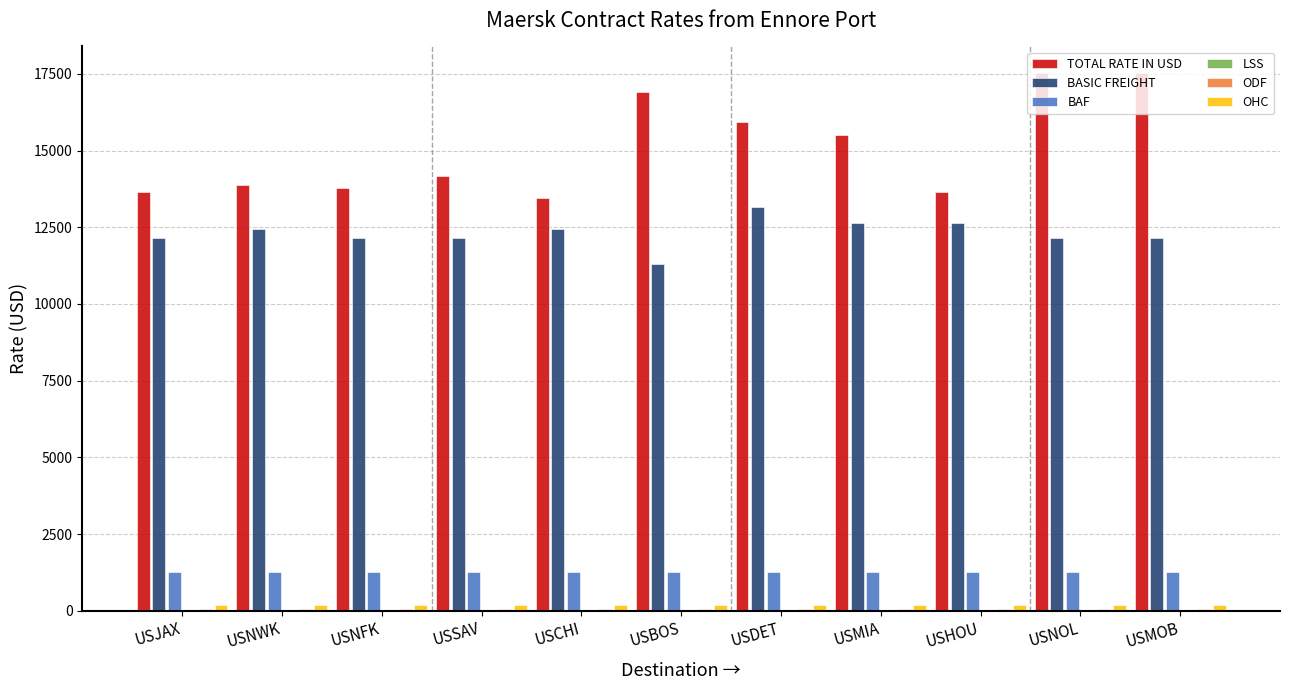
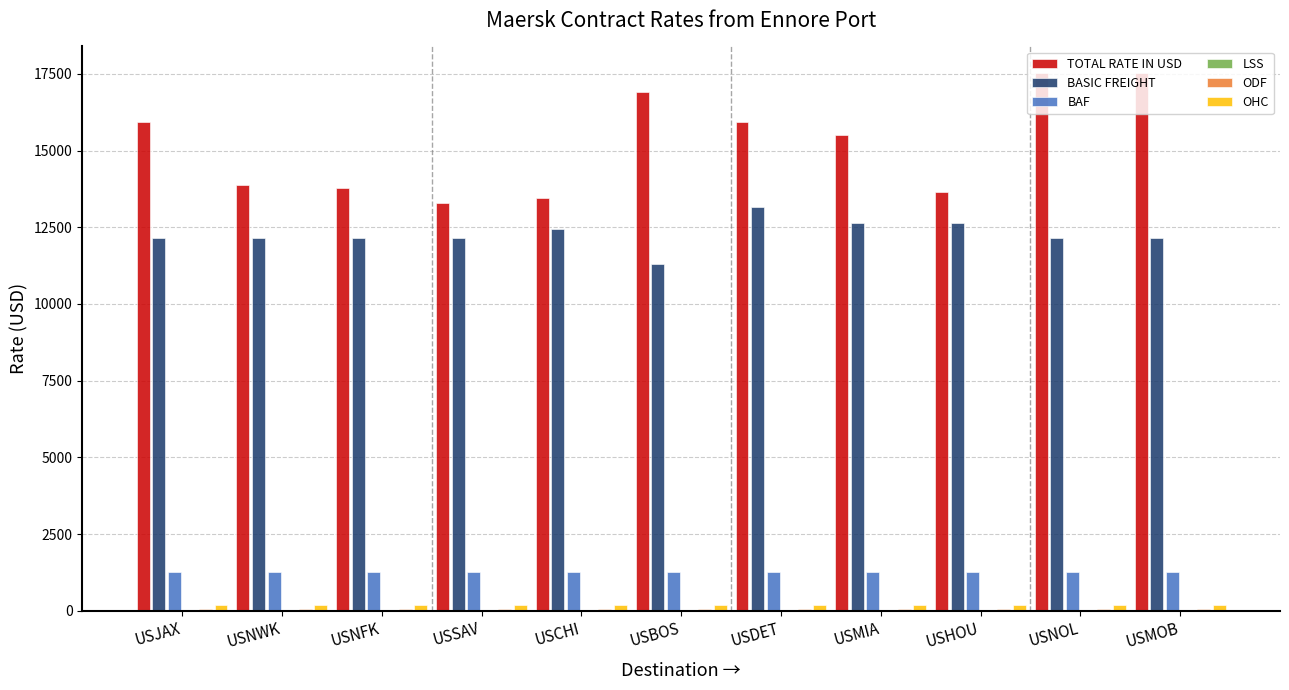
  {
    "TOTAL RATE IN USD": {
-     "USJAX": 13700,
+     "USJAX": 15900,
      "USNWK": 13900,
      "USNFK": 13800,
-     "USSAV": 14200,
+     "USSAV": 13300,
      "USCHI": 13500,
      "USBOS": 16900,
      "USDET": 15900,
      "USMIA": 15500,
      "USHOU": 13700
    },
    "BASIC FREIGHT": {
      "USJAX": 12200,
-     "USNWK": 12400,
+     "USNWK": 12200,
      "USNFK": 12200,
      "USSAV": 12200,
      "USCHI": 12400,
      "USBOS": 11300,
      "USDET": 13200,
      "USMIA": 12700,
      "USHOU": 12700,
      "USNOL": 12200,
      "USMOB": 12200
    },
    "BAF": {
      "USJAX": 1200,
      "USNWK": 1200,
      "USNFK": 1200,
      "USSAV": 1200,
      "USCHI": 1200,
      "USBOS": 1200,
      "USDET": 1200,
      "USMIA": 1200,
      "USHOU": 1200,
      "USNOL": 1200,
      "USMOB": 1200
    },
    "OHC": {
      "USJAX": 200,
      "USNWK": 200,
      "USNFK": 200,
      "USSAV": 200,
      "USCHI": 200,
      "USBOS": 200,
      "USDET": 200,
      "USMIA": 200,
      "USHOU": 200,
      "USNOL": 200,
      "USMOB": 200
    }
  }
